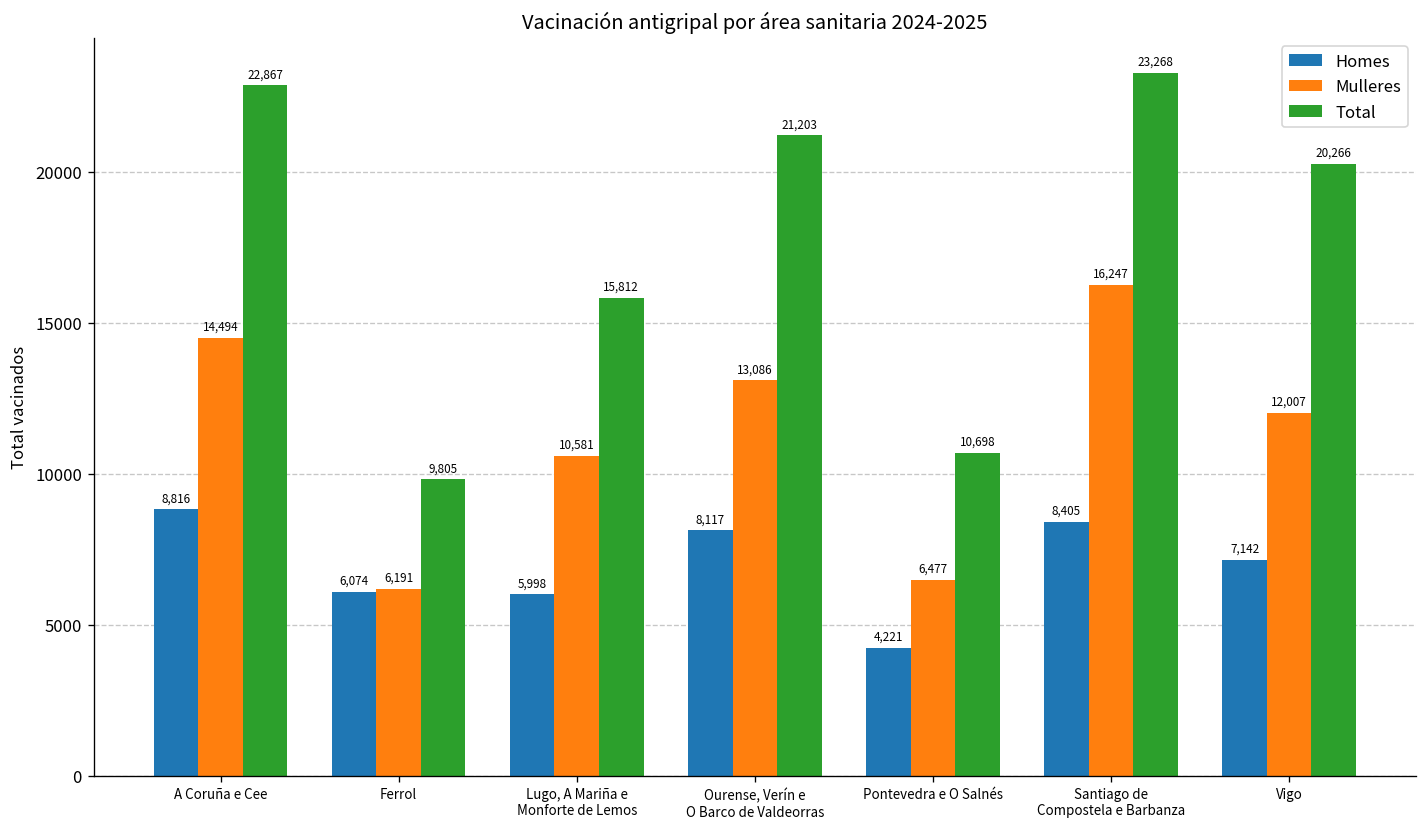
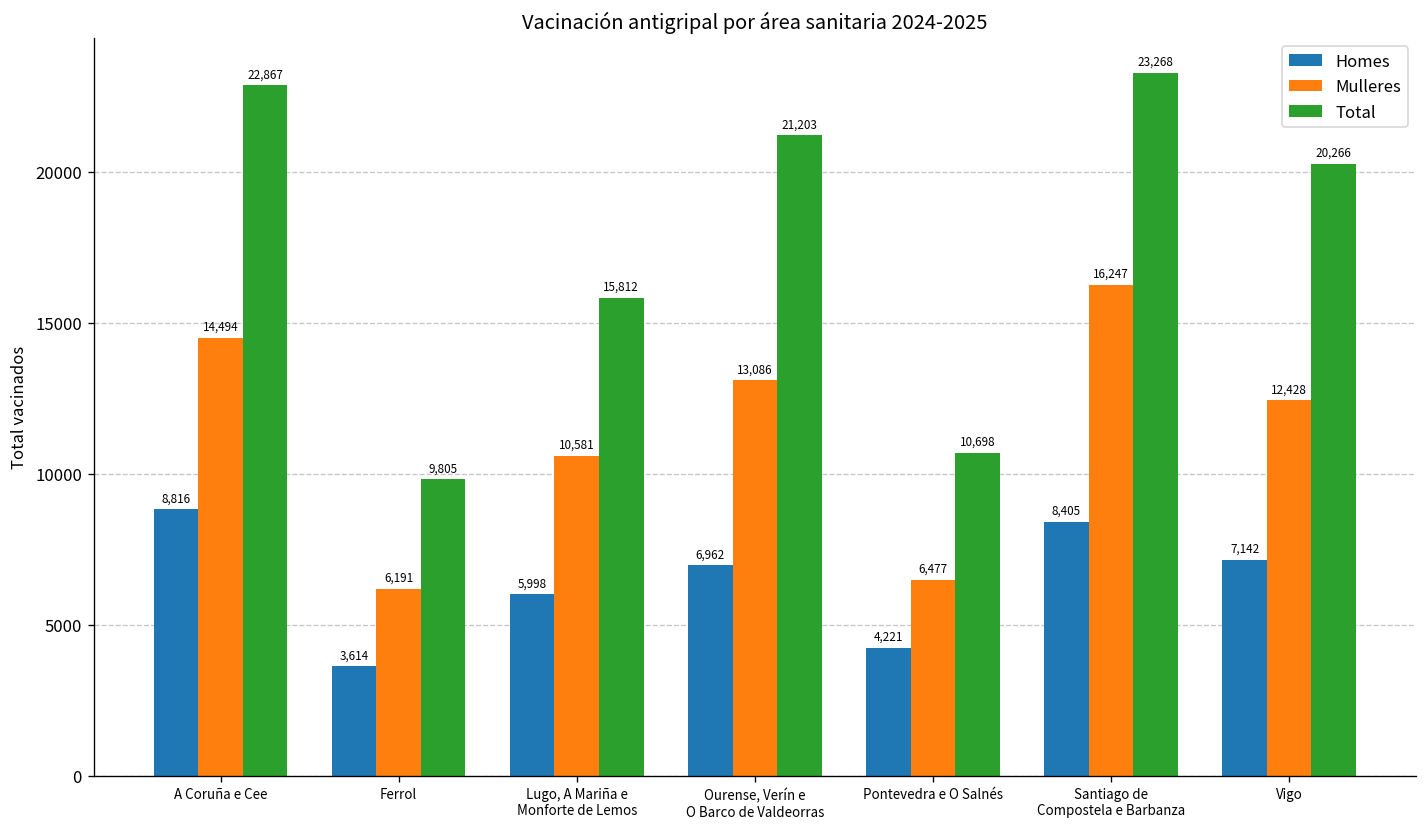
  {
    "Homes": {
      "A Coruña e Cee": "8,816",
-     "Ferrol": "6,074",
+     "Ferrol": "3,614",
      "Lugo, A Mariña e Monforte de Lemos": "5,998",
-     "Ourense, Verín e O Barco de Valdeorras": "8,117",
+     "Ourense, Verín e O Barco de Valdeorras": "6,962",
      "Pontevedra e O Salnés": "4,221",
      "Santiago de Compostela e Barbanza": "8,405",
      "Vigo": "7,142"
    },
    "Mulleres": {
      "A Coruña e Cee": "14,494",
      "Ferrol": "6,191",
      "Lugo, A Mariña e Monforte de Lemos": "10,581",
      "Ourense, Verín e O Barco de Valdeorras": "13,086",
      "Pontevedra e O Salnés": "6,477",
      "Santiago de Compostela e Barbanza": "16,247",
-     "Vigo": "12,007"
+     "Vigo": "12,428"
    },
    "Total": {
      "A Coruña e Cee": "22,867",
      "Ferrol": "9,805",
      "Lugo, A Mariña e Monforte de Lemos": "15,812",
      "Ourense, Verín e O Barco de Valdeorras": "21,203",
      "Pontevedra e O Salnés": "10,698",
      "Santiago de Compostela e Barbanza": "23,268",
      "Vigo": "20,266"
    }
  }
